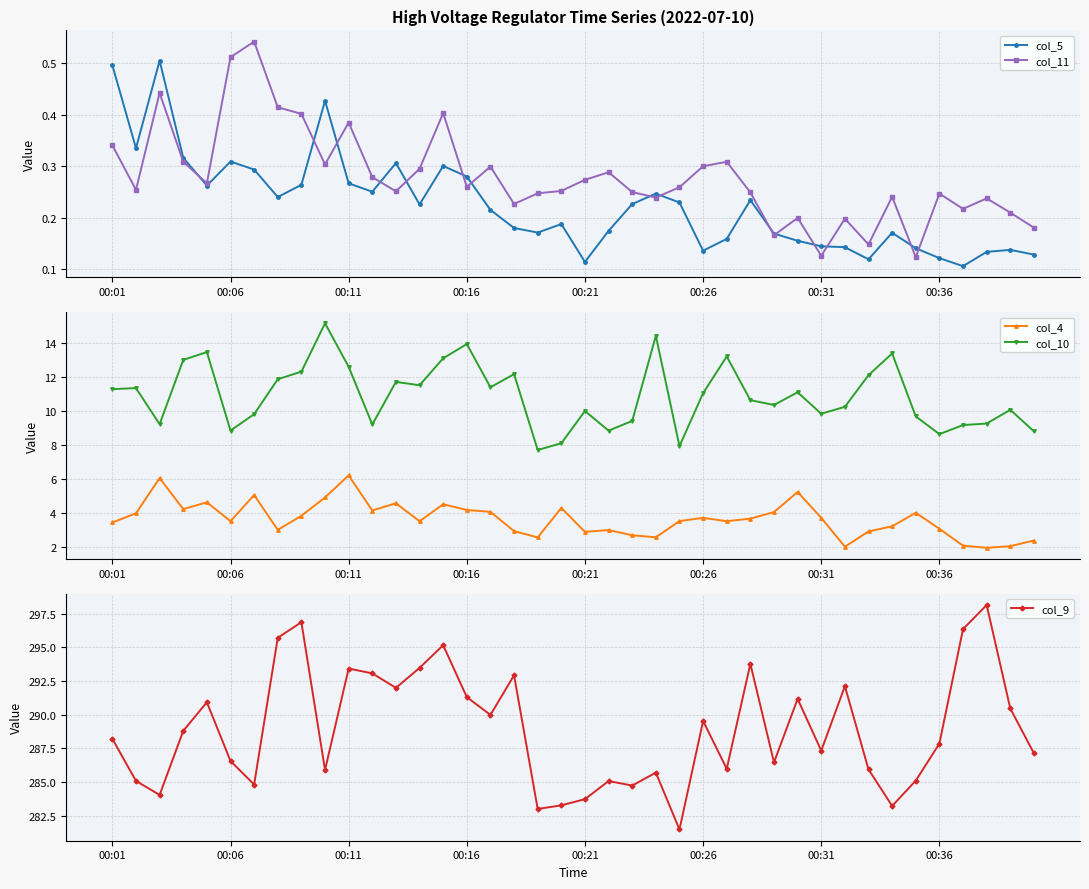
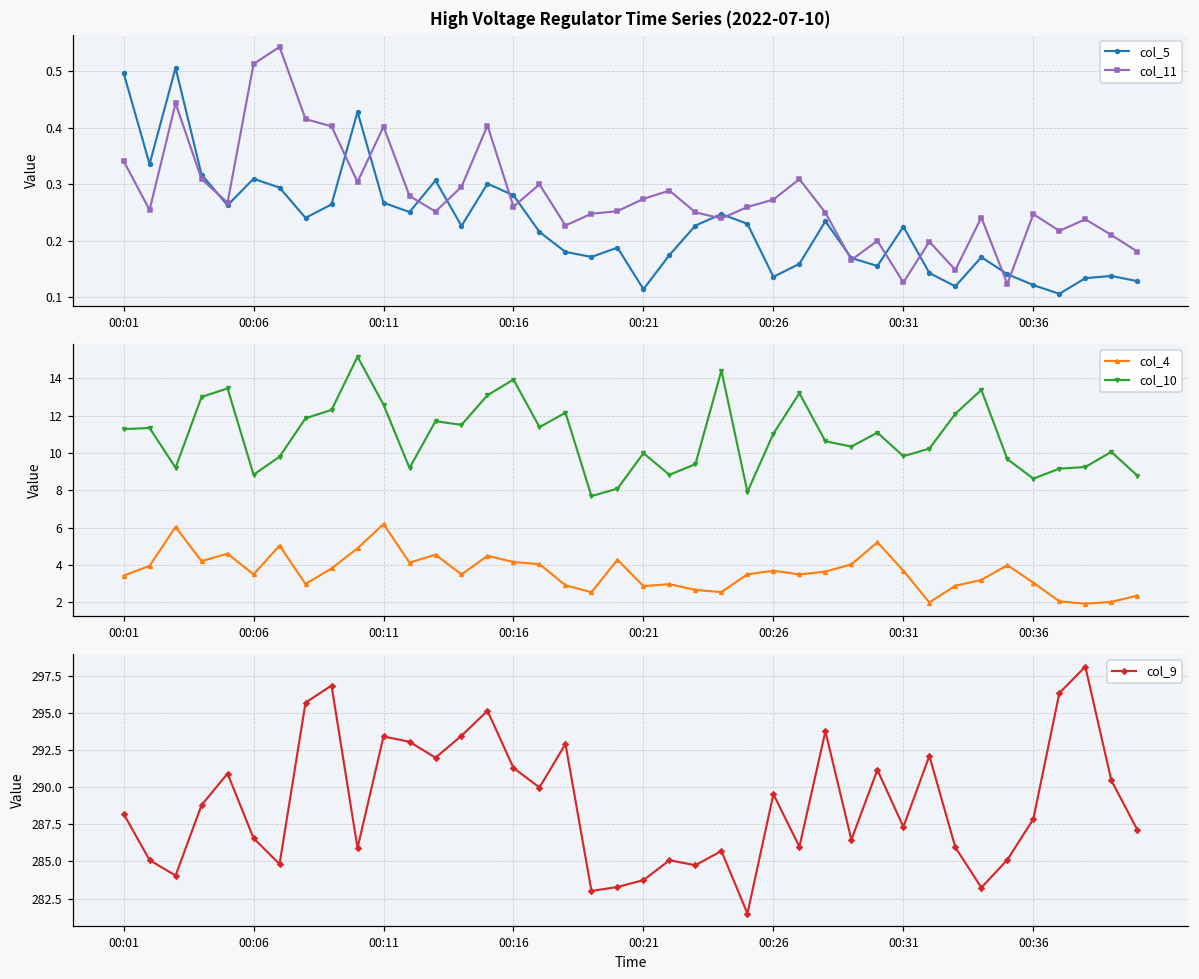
  {
    "High Voltage Regulator Time Series (2022-07-10)": {
      "col_5": {
        "00:01": 0.50,
        "00:06": 0.31,
        "00:11": 0.27,
        "00:16": 0.28,
        "00:21": 0.11,
        "00:26": 0.14,
-       "00:31": 0.14,
+       "00:31": 0.22,
        "00:36": 0.12
      },
      "col_11": {
        "00:01": 0.34,
        "00:06": 0.51,
-       "00:11": 0.39,
+       "00:11": 0.40,
        "00:16": 0.26,
        "00:21": 0.27,
-       "00:26": 0.30,
+       "00:26": 0.27,
        "00:31": 0.13,
        "00:36": 0.25
      }
    }
  }
